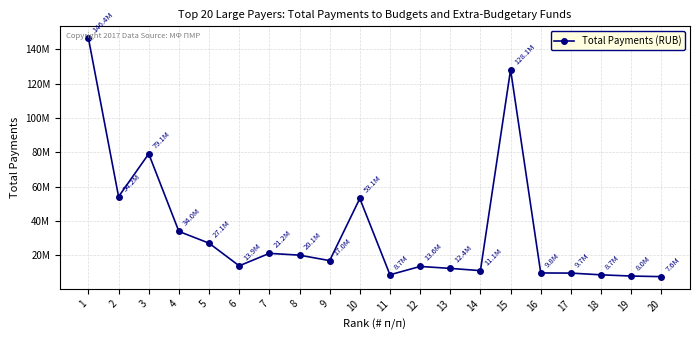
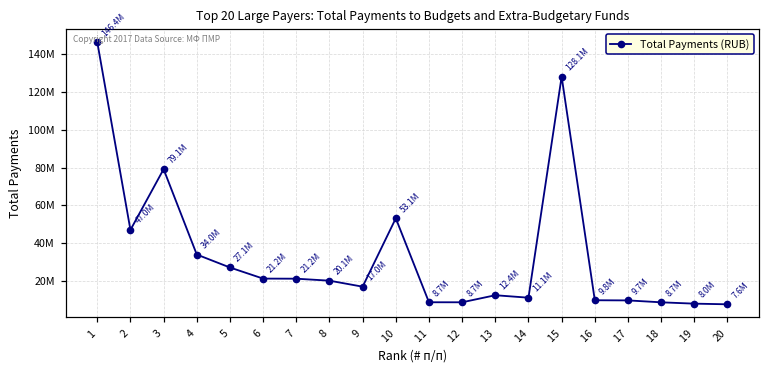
  {
    "1": "146.4M",
-   "2": "54.2M",
+   "2": "47.0M",
    "3": "79.1M",
    "4": "34.0M",
    "5": "27.1M",
-   "6": "13.9M",
+   "6": "21.2M",
    "7": "21.2M",
    "8": "20.1M",
    "9": "17.0M",
    "10": "53.1M",
    "11": "8.7M",
-   "12": "13.6M",
+   "12": "8.7M",
    "13": "12.4M",
    "14": "11.1M",
    "15": "128.1M",
    "16": "9.8M",
    "17": "9.7M",
    "18": "8.7M",
    "19": "8.0M",
    "20": "7.6M"
  }
